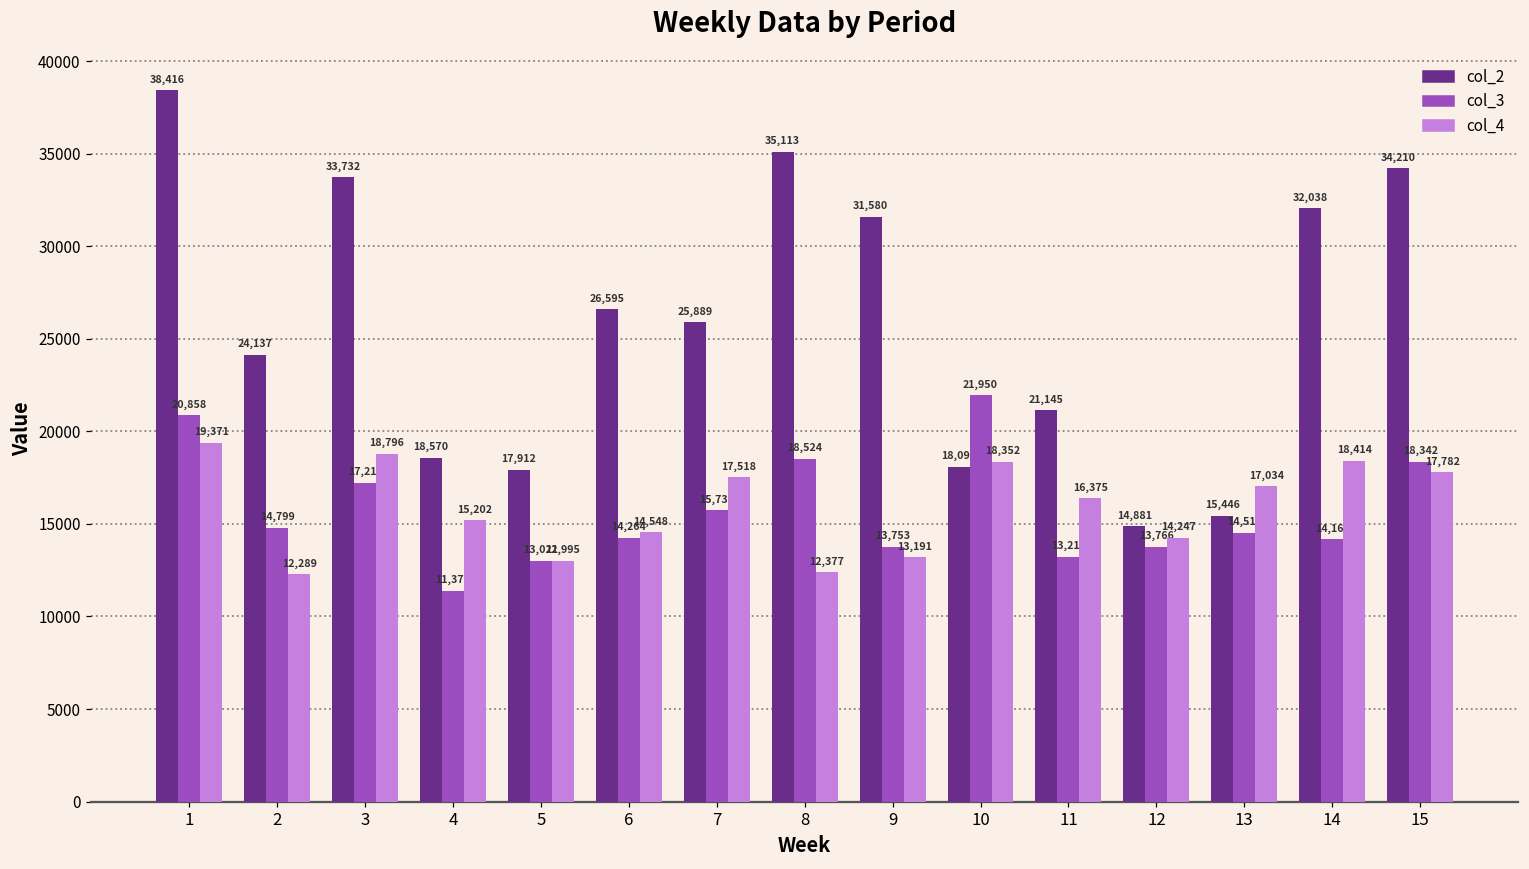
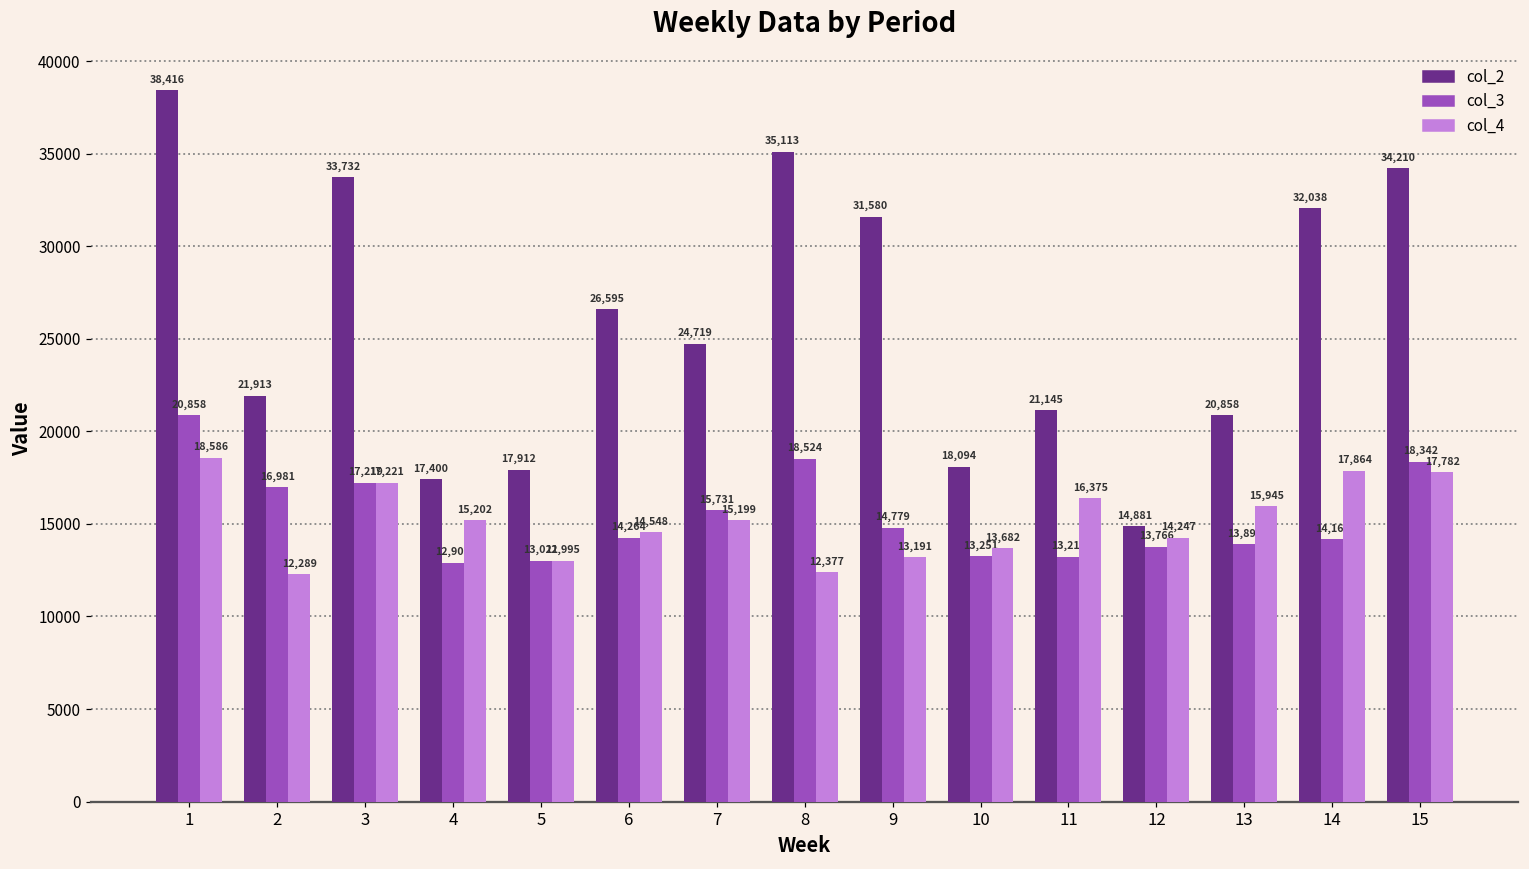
  {
    "col_2": {
      "1": "38,416",
-     "2": "24,137",
+     "2": "21,913",
      "3": "33,732",
-     "4": "18,570",
+     "4": "17,400",
      "5": "17,912",
      "6": "26,595",
-     "7": "25,889",
+     "7": "24,719",
      "8": "35,113",
      "9": "31,580",
      "10": "18,094",
      "11": "21,145",
      "12": "14,881",
-     "13": "15,446",
+     "13": "20,858",
      "14": "32,038",
      "15": "34,210"
    },
    "col_3": {
      "1": "20,858",
-     "2": "14,799",
+     "2": "16,981",
      "3": "17,219",
-     "4": "11,375",
+     "4": "12,905",
      "7": "15,731",
      "8": "18,524",
-     "9": "13,753",
-     "10": "21,950",
+     "9": "14,779",
+     "10": "13,251",
      "11": "13,217",
      "12": "13,766",
-     "13": "14,511",
+     "13": "13,896",
      "14": "14,164",
      "15": "18,342"
    },
    "col_4": {
-     "1": "19,371",
+     "1": "18,586",
      "2": "12,289",
-     "3": "18,796",
+     "3": "17,221",
      "4": "15,202",
-     "7": "17,518",
+     "7": "15,199",
      "8": "12,377",
      "9": "13,191",
-     "10": "18,352",
+     "10": "13,682",
      "11": "16,375",
      "12": "14,247",
-     "13": "17,034",
-     "14": "18,414",
+     "13": "15,945",
+     "14": "17,864",
      "15": "17,782"
    }
  }
